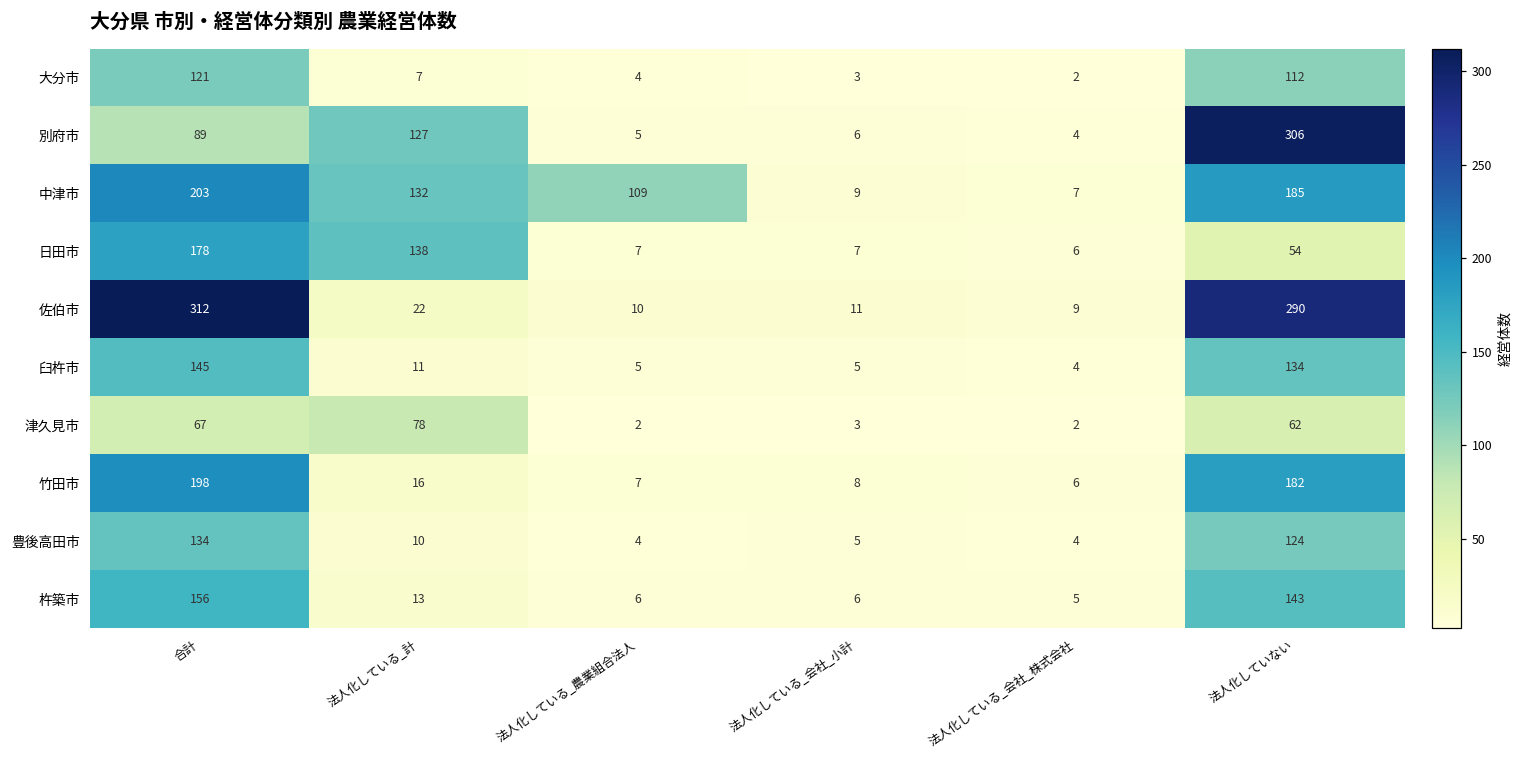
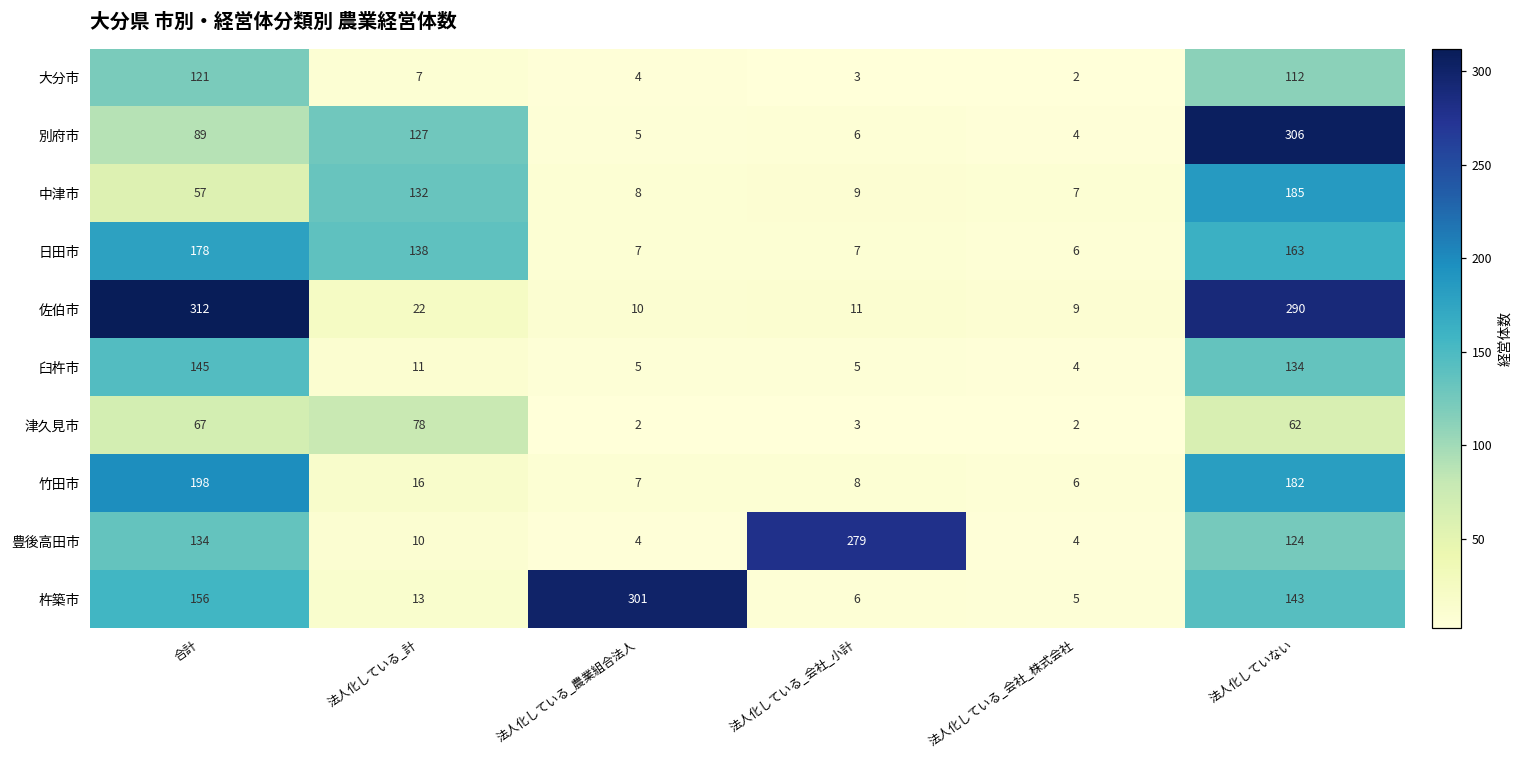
  {
    "大分市": {
      "合計": 121,
      "法人化している_計": 7,
      "法人化している_農業組合法人": 4,
      "法人化している_会社_小計": 3,
      "法人化している_会社_株式会社": 2,
      "法人化していない": 112
    },
    "別府市": {
      "合計": 89,
      "法人化している_計": 127,
      "法人化している_農業組合法人": 5,
      "法人化している_会社_小計": 6,
      "法人化している_会社_株式会社": 4,
      "法人化していない": 306
    },
    "中津市": {
-     "合計": 203,
+     "合計": 57,
      "法人化している_計": 132,
-     "法人化している_農業組合法人": 109,
+     "法人化している_農業組合法人": 8,
      "法人化している_会社_小計": 9,
      "法人化している_会社_株式会社": 7,
      "法人化していない": 185
    },
    "日田市": {
      "合計": 178,
      "法人化している_計": 138,
      "法人化している_農業組合法人": 7,
      "法人化している_会社_小計": 7,
      "法人化している_会社_株式会社": 6,
-     "法人化していない": 54
+     "法人化していない": 163
    },
    "佐伯市": {
      "合計": 312,
      "法人化している_計": 22,
      "法人化している_農業組合法人": 10,
      "法人化している_会社_小計": 11,
      "法人化している_会社_株式会社": 9,
      "法人化していない": 290
    },
    "臼杵市": {
      "合計": 145,
      "法人化している_計": 11,
      "法人化している_農業組合法人": 5,
      "法人化している_会社_小計": 5,
      "法人化している_会社_株式会社": 4,
      "法人化していない": 134
    },
    "津久見市": {
      "合計": 67,
      "法人化している_計": 78,
      "法人化している_農業組合法人": 2,
      "法人化している_会社_小計": 3,
      "法人化している_会社_株式会社": 2,
      "法人化していない": 62
    },
    "竹田市": {
      "合計": 198,
      "法人化している_計": 16,
      "法人化している_農業組合法人": 7,
      "法人化している_会社_小計": 8,
      "法人化している_会社_株式会社": 6,
      "法人化していない": 182
    },
    "豊後高田市": {
      "合計": 134,
      "法人化している_計": 10,
      "法人化している_農業組合法人": 4,
-     "法人化している_会社_小計": 5,
+     "法人化している_会社_小計": 279,
      "法人化している_会社_株式会社": 4,
      "法人化していない": 124
    },
    "杵築市": {
      "合計": 156,
      "法人化している_計": 13,
-     "法人化している_農業組合法人": 6,
+     "法人化している_農業組合法人": 301,
      "法人化している_会社_小計": 6,
      "法人化している_会社_株式会社": 5,
      "法人化していない": 143
    }
  }
